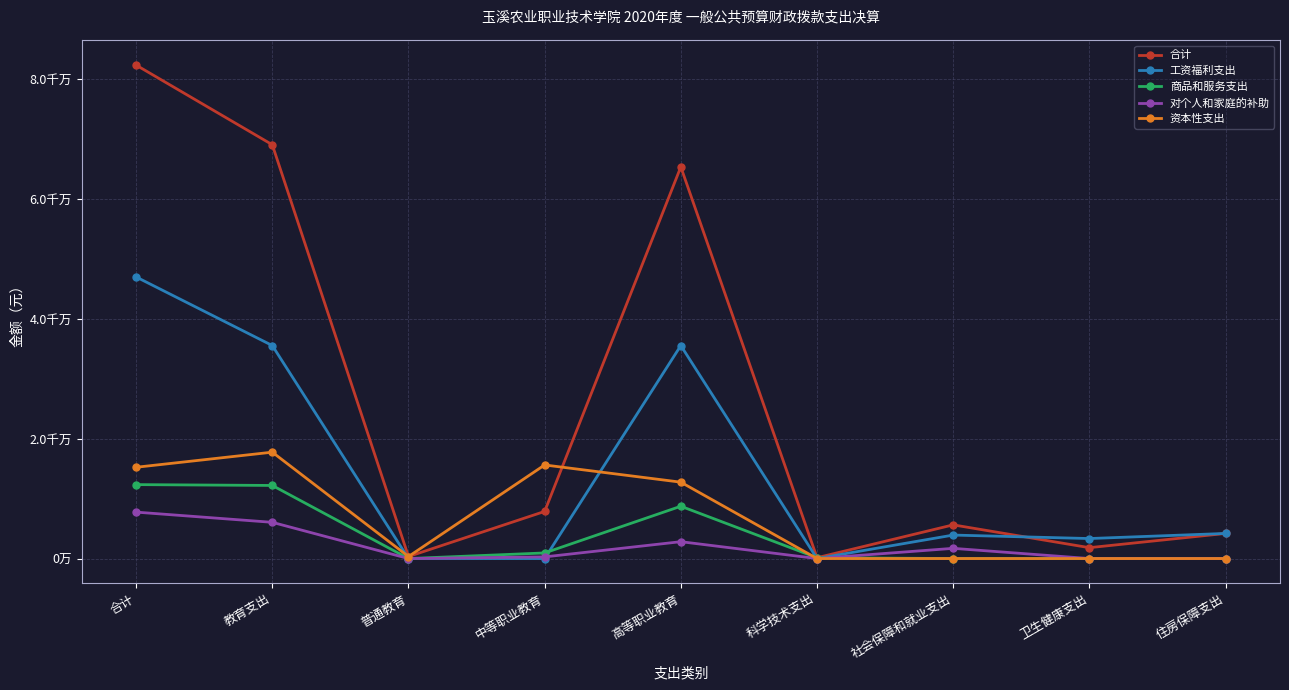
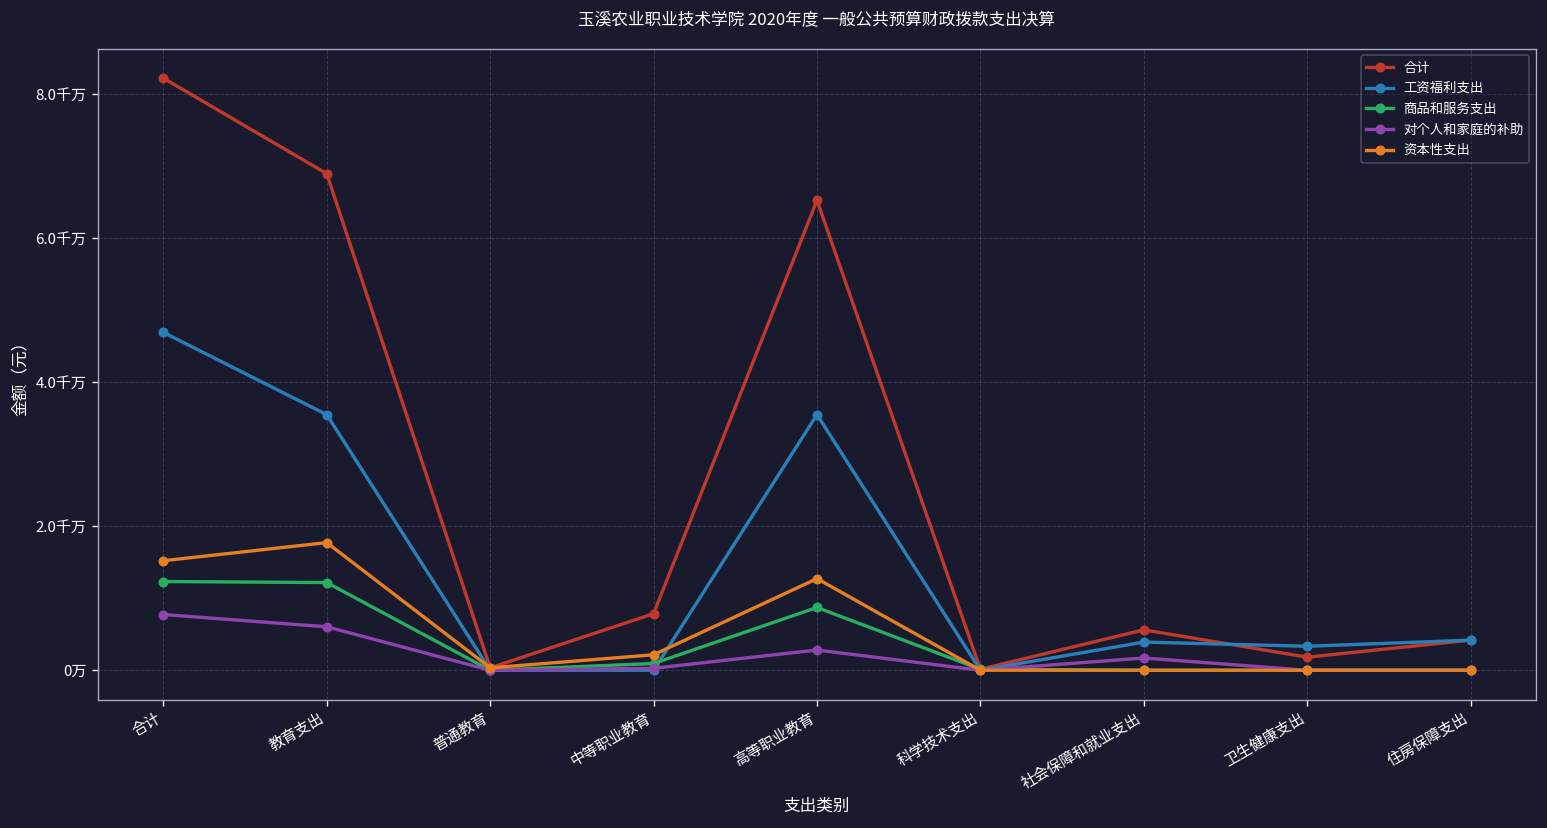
  {
    "合计": {
      "合计": "8.2千万",
      "教育支出": "6.9千万",
      "中等职业教育": "0.8千万",
      "高等职业教育": "6.5千万",
      "社会保障和就业支出": "0.6千万",
      "卫生健康支出": "0.2千万"
    },
    "工资福利支出": {
      "合计": "4.7千万",
      "教育支出": "3.6千万",
      "高等职业教育": "3.6千万",
      "社会保障和就业支出": "0.4千万",
      "卫生健康支出": "0.3千万"
    },
    "商品和服务支出": {
      "合计": "1.2千万",
      "教育支出": "1.2千万",
      "中等职业教育": "0.1千万",
      "高等职业教育": "0.9千万"
    },
    "对个人和家庭的补助": {
      "合计": "0.8千万",
      "教育支出": "0.6千万",
      "高等职业教育": "0.3千万",
      "社会保障和就业支出": "0.2千万"
    },
    "资本性支出": {
      "合计": "1.5千万",
      "教育支出": "1.8千万",
-     "中等职业教育": "1.6千万",
+     "中等职业教育": "0.2千万",
      "高等职业教育": "1.3千万"
    }
  }
